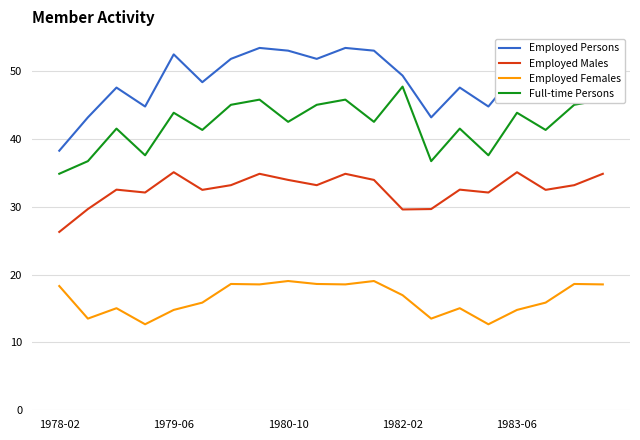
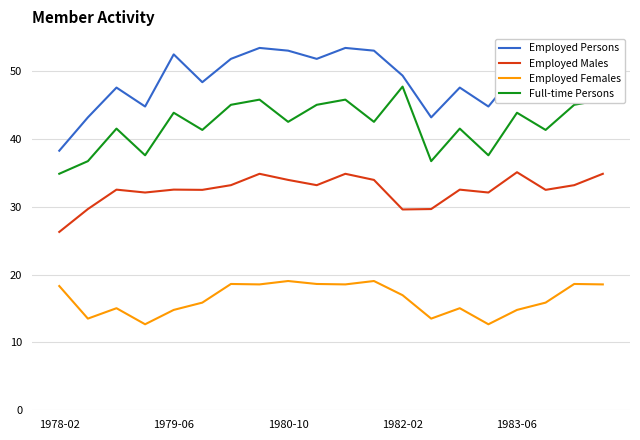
  {
    "Employed Persons": {
      "1978-02": 38,
      "1979-06": 52,
      "1980-10": 53,
      "1982-02": 49
    },
    "Employed Males": {
      "1978-02": 26,
-     "1979-06": 35,
+     "1979-06": 33,
      "1980-10": 34,
      "1982-02": 30,
      "1983-06": 35
    },
    "Employed Females": {
      "1978-02": 18,
      "1979-06": 15,
      "1980-10": 19,
      "1982-02": 17,
      "1983-06": 15
    },
    "Full-time Persons": {
      "1978-02": 35,
      "1979-06": 44,
      "1980-10": 42,
      "1982-02": 48,
      "1983-06": 44
    }
  }
